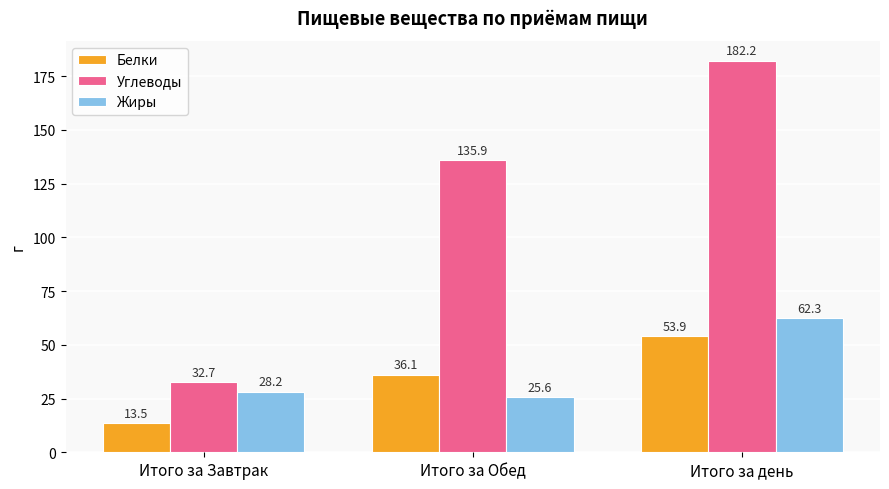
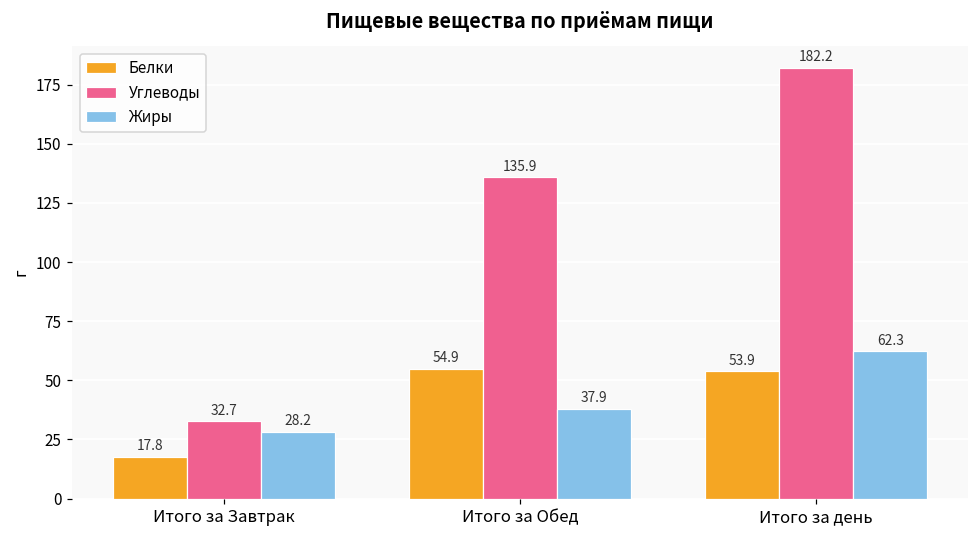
  {
    "Белки": {
-     "Итого за Завтрак": 13.5,
-     "Итого за Обед": 36.1,
+     "Итого за Завтрак": 17.8,
+     "Итого за Обед": 54.9,
      "Итого за день": 53.9
    },
    "Углеводы": {
      "Итого за Завтрак": 32.7,
      "Итого за Обед": 135.9,
      "Итого за день": 182.2
    },
    "Жиры": {
      "Итого за Завтрак": 28.2,
-     "Итого за Обед": 25.6,
+     "Итого за Обед": 37.9,
      "Итого за день": 62.3
    }
  }
